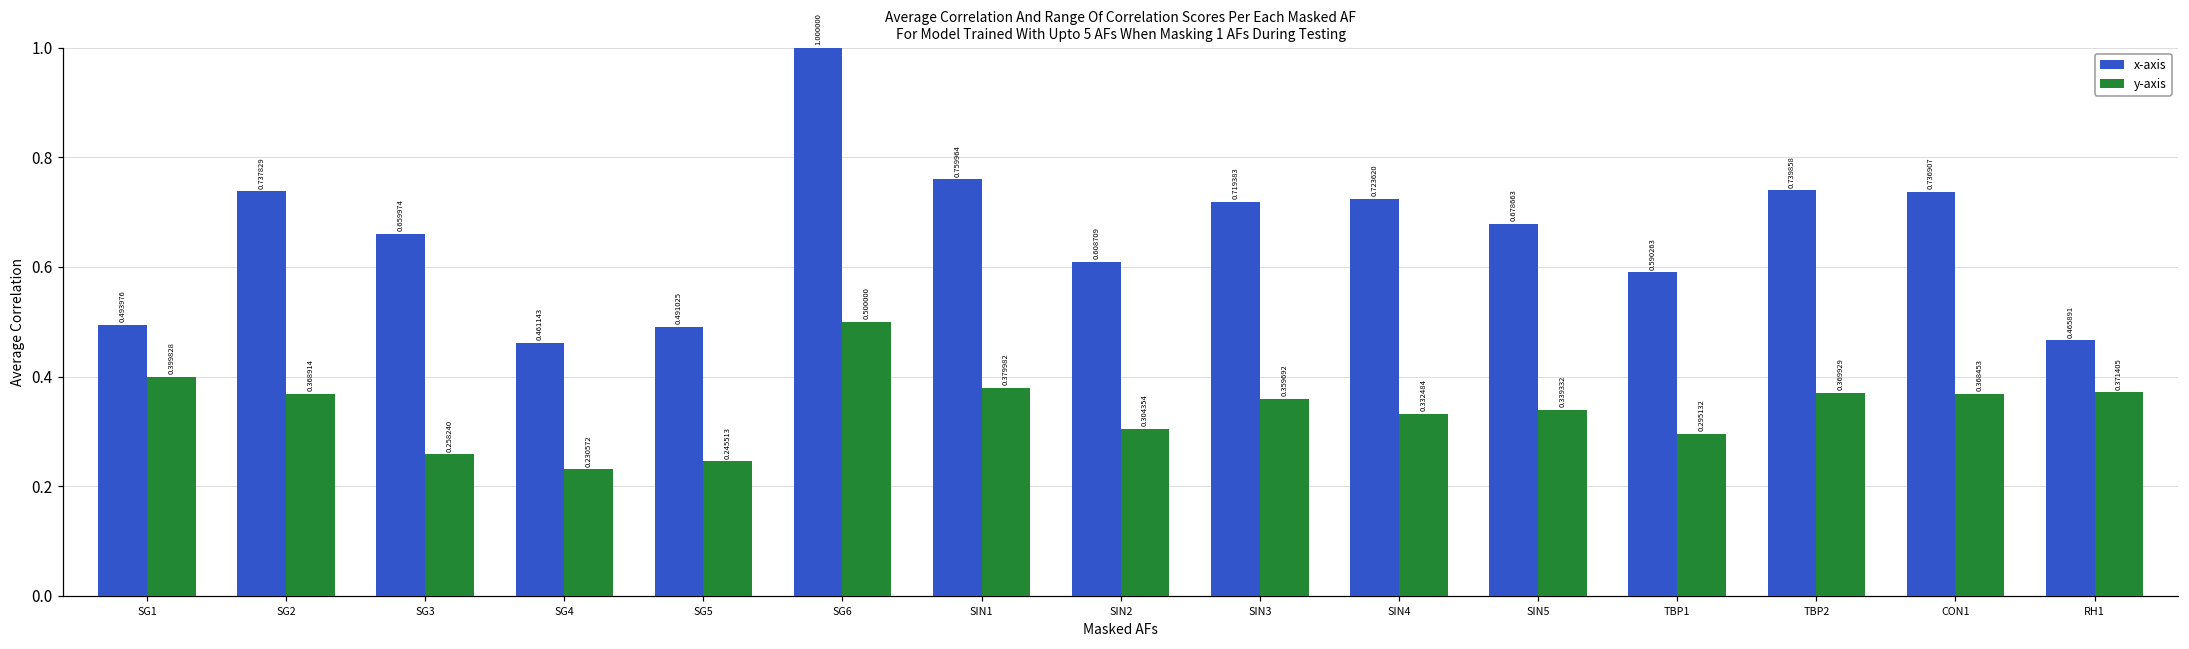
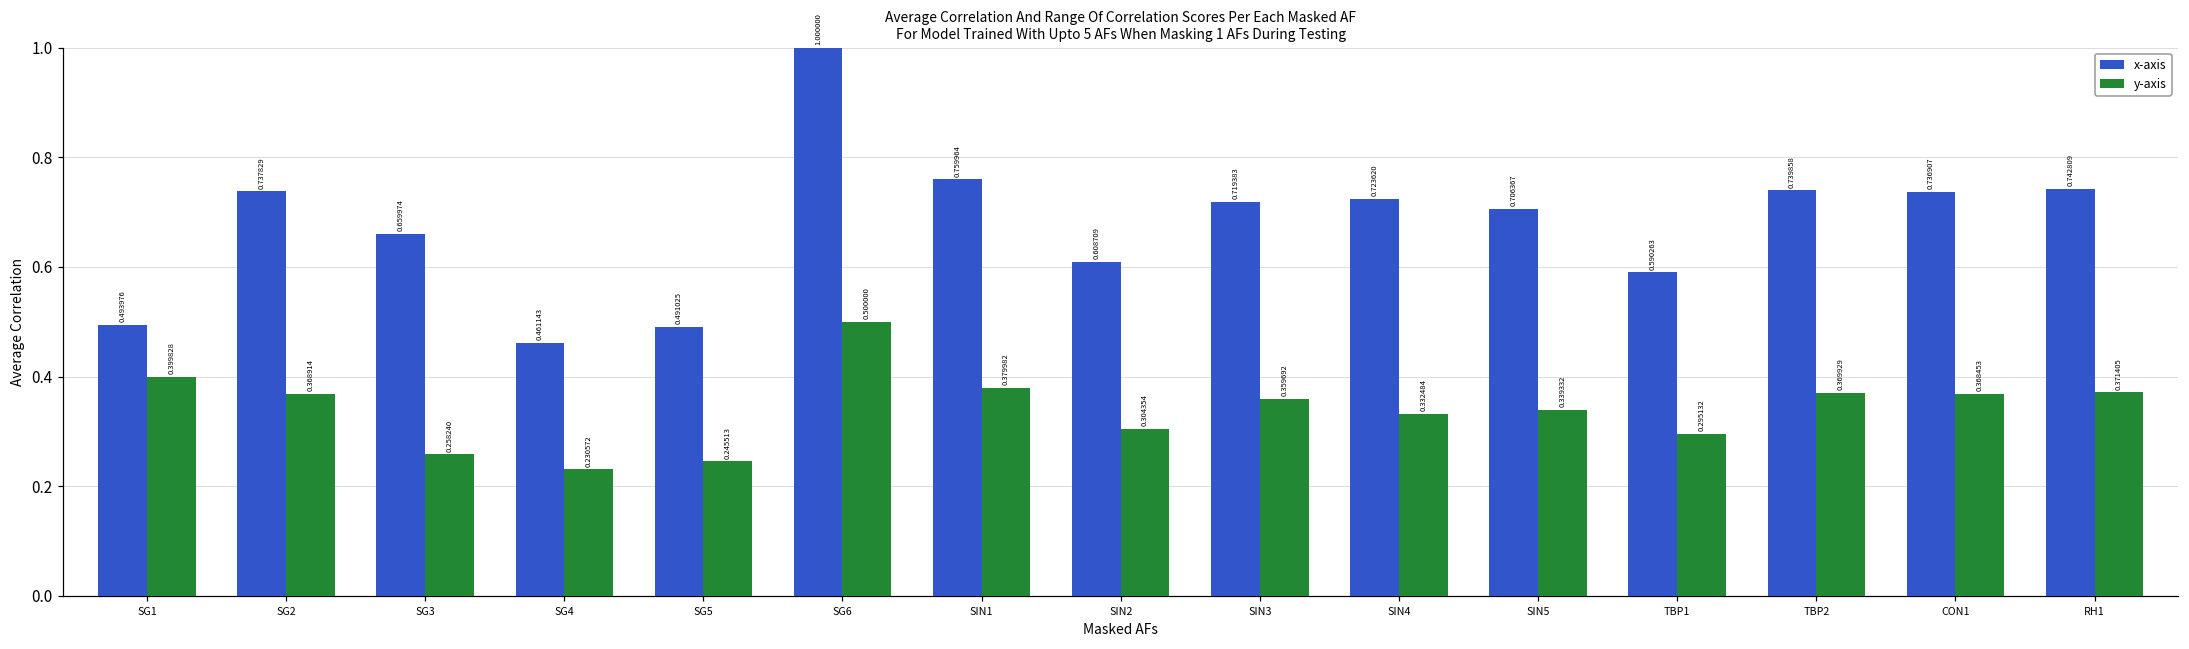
  {
    "x-axis": {
      "SG1": 0.493976,
      "SG2": 0.737829,
      "SG3": 0.659974,
      "SG4": 0.461143,
      "SG5": 0.491025,
      "SG6": 1.000000,
      "SIN1": 0.759964,
      "SIN2": 0.608709,
      "SIN3": 0.719383,
      "SIN4": 0.723620,
-     "SIN5": 0.678663,
+     "SIN5": 0.706367,
      "TBP1": 0.590263,
      "TBP2": 0.739858,
      "CON1": 0.736907,
-     "RH1": 0.465891
+     "RH1": 0.742809
    },
    "y-axis": {
      "SG1": 0.399828,
      "SG2": 0.368914,
      "SG3": 0.258240,
      "SG4": 0.230572,
      "SG5": 0.245513,
      "SG6": 0.500000,
      "SIN1": 0.379982,
      "SIN2": 0.304354,
      "SIN3": 0.359692,
      "SIN4": 0.332484,
      "SIN5": 0.339332,
      "TBP1": 0.295132,
      "TBP2": 0.369929,
      "CON1": 0.368453,
      "RH1": 0.371405
    }
  }
